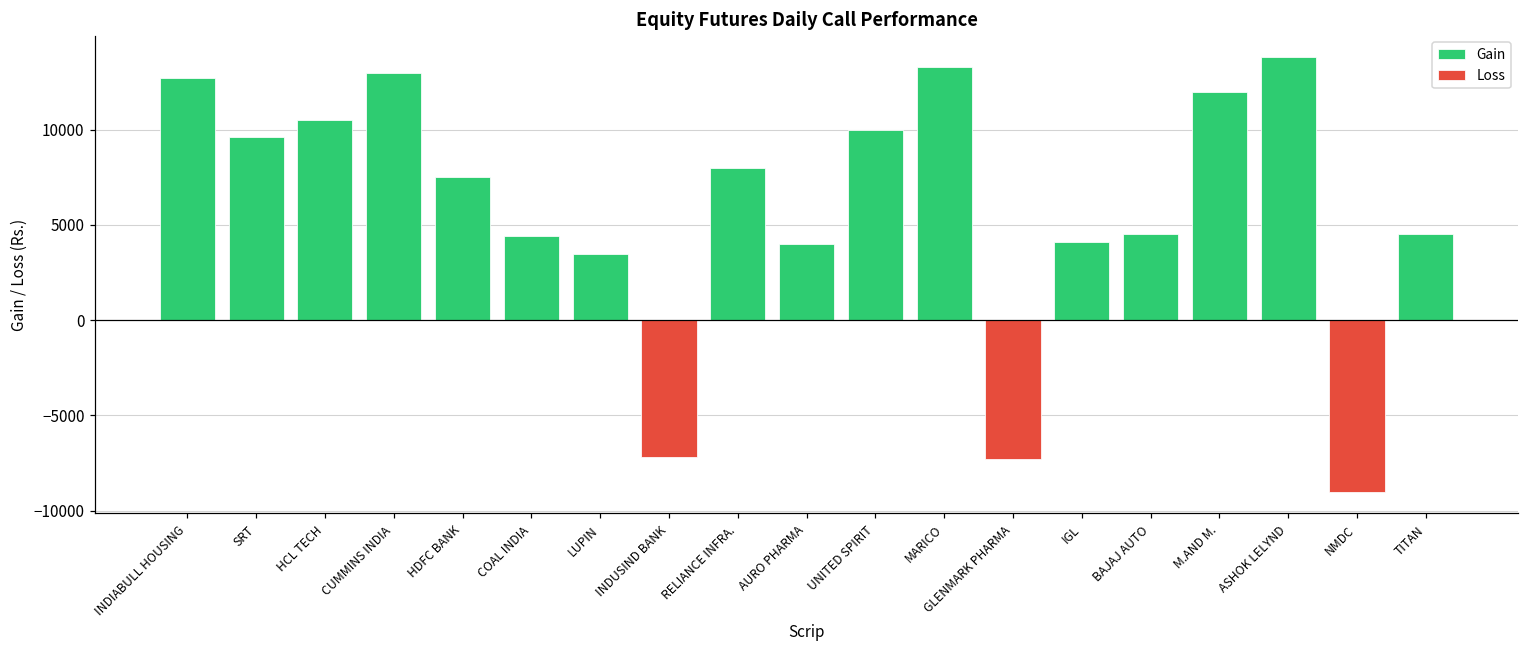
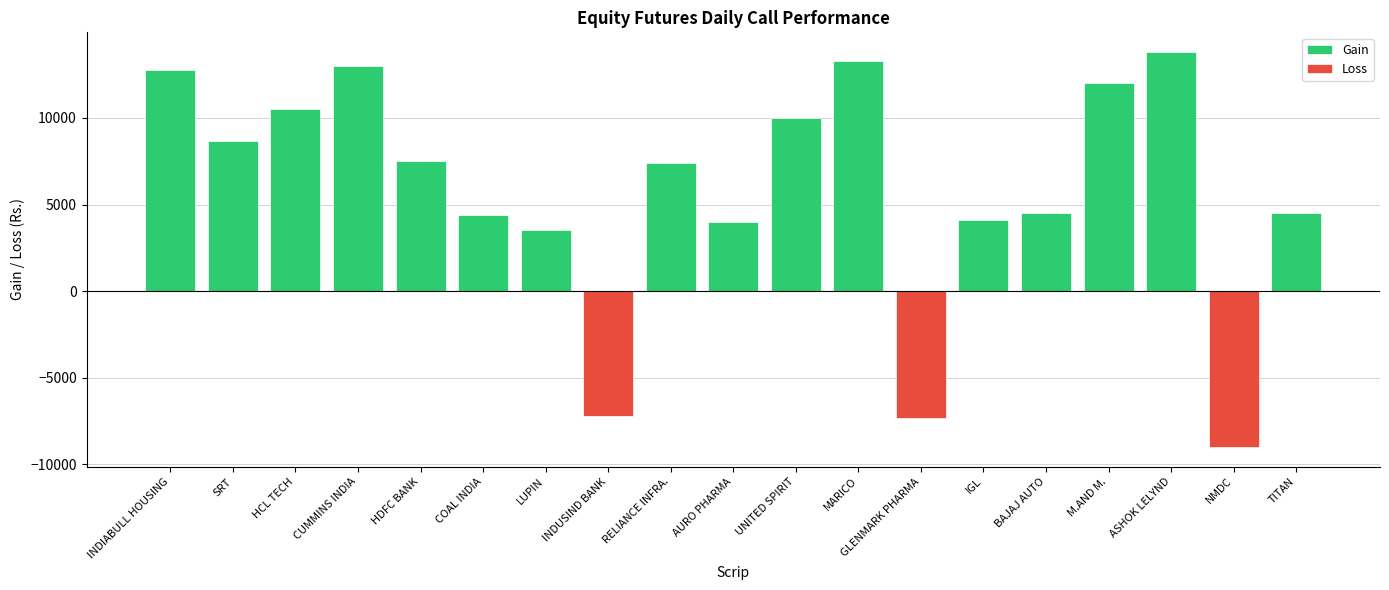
  {
    "Gain": {
      "INDIABULL HOUSING": 12700,
-     "SRT": 9600,
+     "SRT": 8700,
      "HCL TECH": 10500,
      "CUMMINS INDIA": 13000,
      "HDFC BANK": 7500,
      "COAL INDIA": 4400,
      "LUPIN": 3500,
      "INDUSIND BANK": 0,
-     "RELIANCE INFRA.": 8000,
+     "RELIANCE INFRA.": 7400,
      "AURO PHARMA": 4000,
      "UNITED SPIRIT": 10000,
      "MARICO": 13300,
      "GLENMARK PHARMA": 0,
      "IGL": 4100,
      "BAJAJ AUTO": 4500,
      "M.AND M.": 12000,
      "ASHOK LELYND": 13800,
      "NMDC": 0,
      "TITAN": 4500
    },
    "Loss": {
      "INDIABULL HOUSING": 0,
      "SRT": 0,
      "HCL TECH": 0,
      "CUMMINS INDIA": 0,
      "HDFC BANK": 0,
      "COAL INDIA": 0,
      "LUPIN": 0,
      "INDUSIND BANK": -7200,
      "RELIANCE INFRA.": 0,
      "AURO PHARMA": 0,
      "UNITED SPIRIT": 0,
      "MARICO": 0,
      "GLENMARK PHARMA": -7300,
      "IGL": 0,
      "BAJAJ AUTO": 0,
      "M.AND M.": 0,
      "ASHOK LELYND": 0,
      "NMDC": -9000,
      "TITAN": 0
    }
  }
